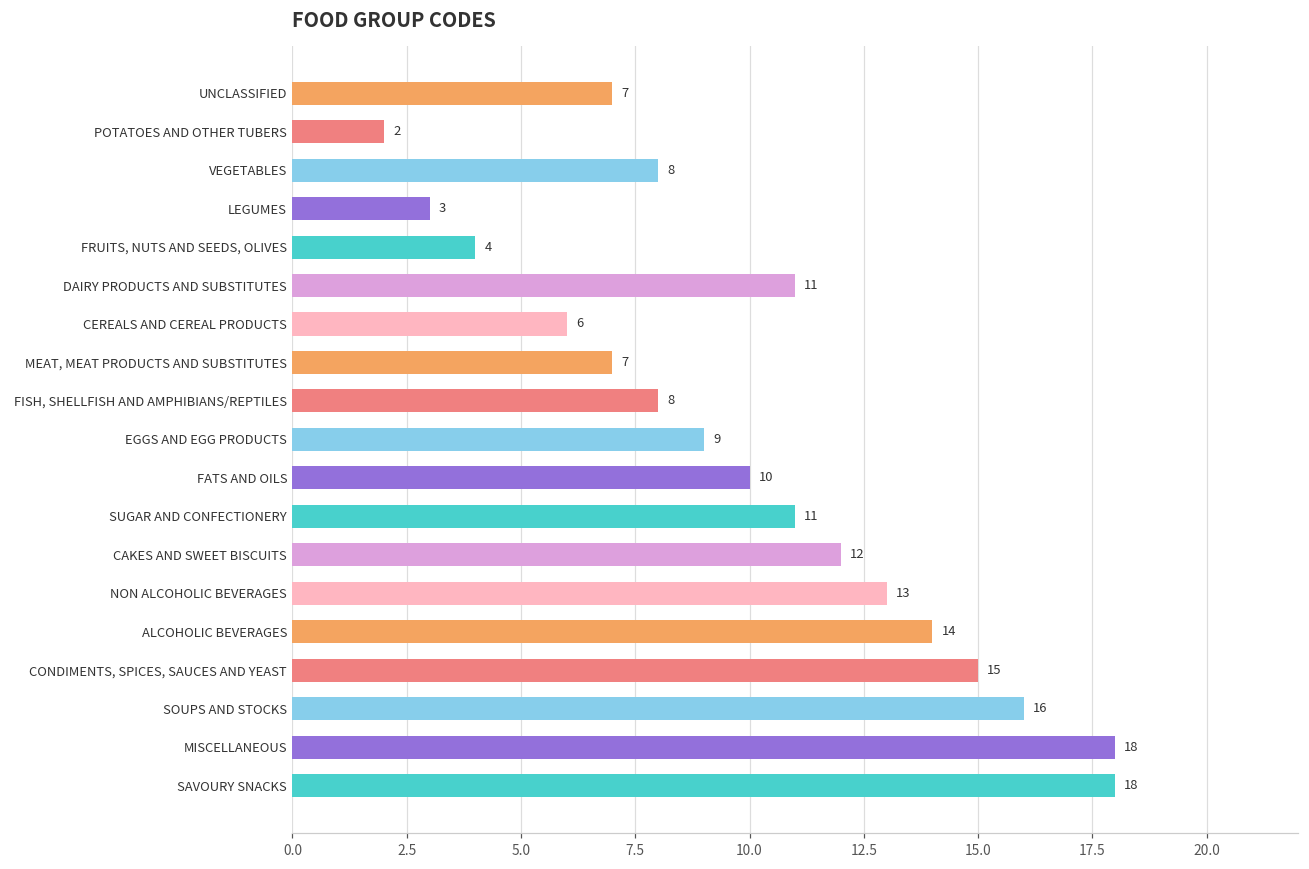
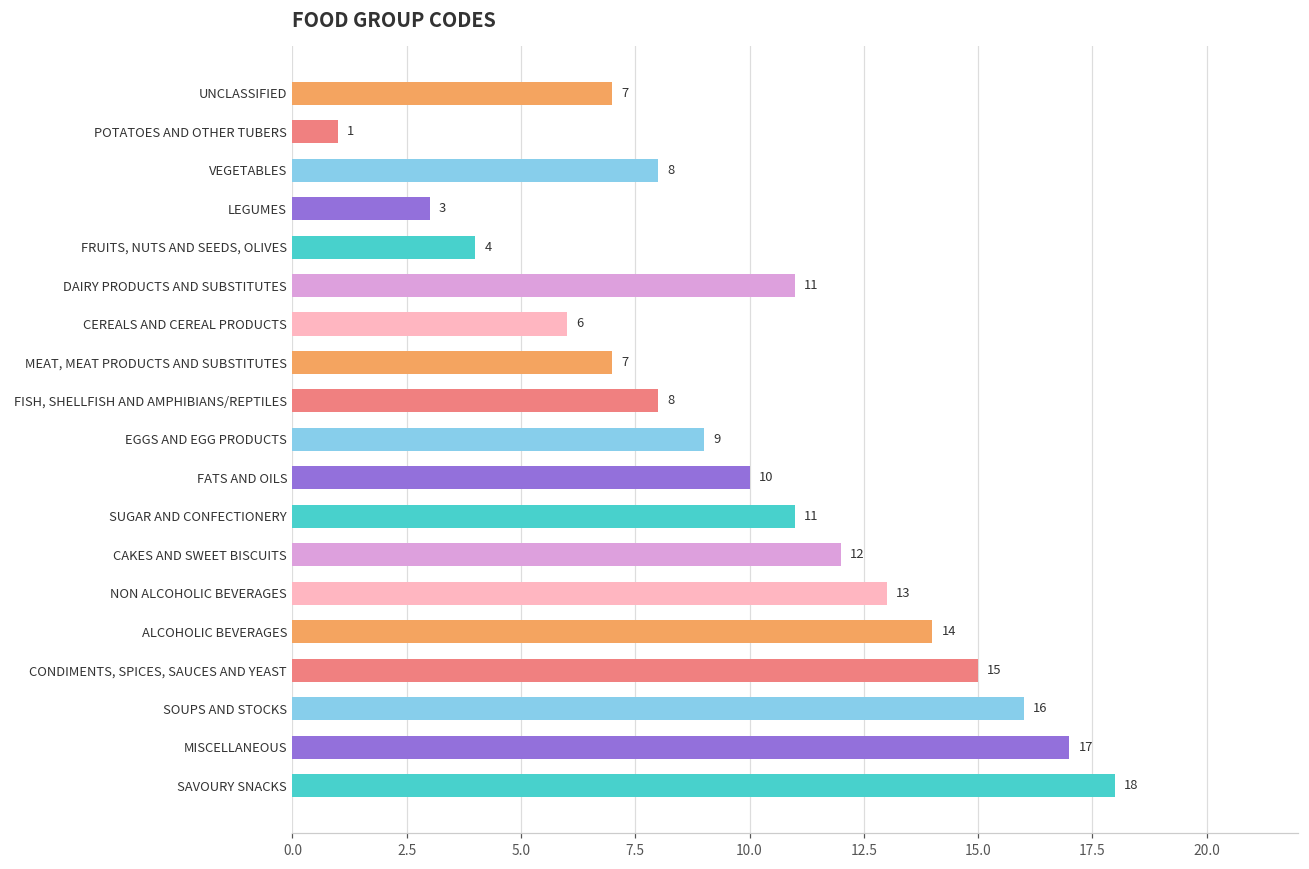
  {
    "UNCLASSIFIED": 7,
-   "POTATOES AND OTHER TUBERS": 2,
+   "POTATOES AND OTHER TUBERS": 1,
    "VEGETABLES": 8,
    "LEGUMES": 3,
    "FRUITS, NUTS AND SEEDS, OLIVES": 4,
    "DAIRY PRODUCTS AND SUBSTITUTES": 11,
    "CEREALS AND CEREAL PRODUCTS": 6,
    "MEAT, MEAT PRODUCTS AND SUBSTITUTES": 7,
    "FISH, SHELLFISH AND AMPHIBIANS/REPTILES": 8,
    "EGGS AND EGG PRODUCTS": 9,
    "FATS AND OILS": 10,
    "SUGAR AND CONFECTIONERY": 11,
    "CAKES AND SWEET BISCUITS": 12,
    "NON ALCOHOLIC BEVERAGES": 13,
    "ALCOHOLIC BEVERAGES": 14,
    "CONDIMENTS, SPICES, SAUCES AND YEAST": 15,
    "SOUPS AND STOCKS": 16,
-   "MISCELLANEOUS": 18,
+   "MISCELLANEOUS": 17,
    "SAVOURY SNACKS": 18
  }
